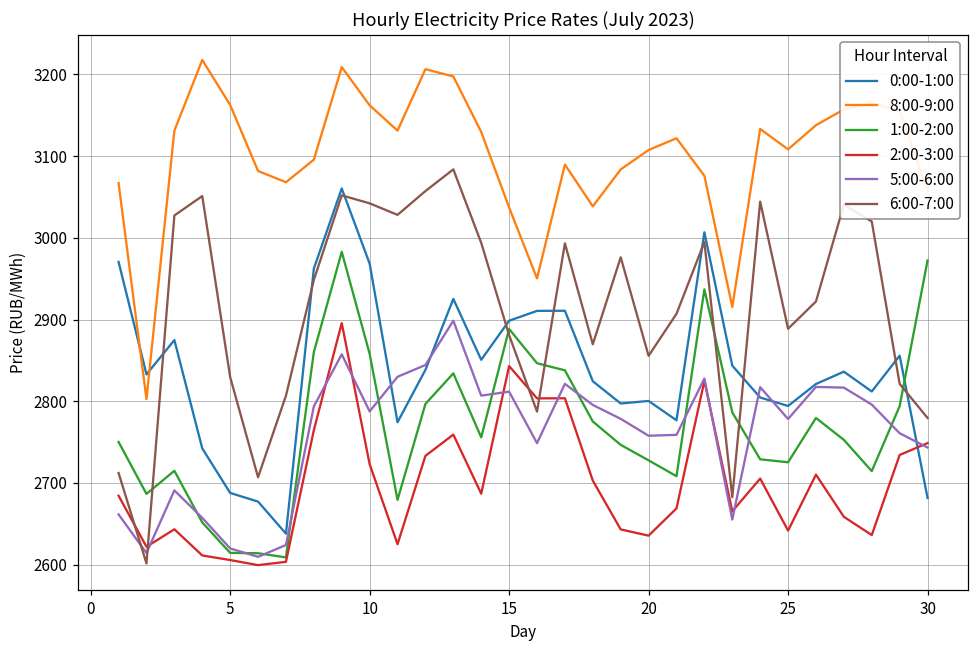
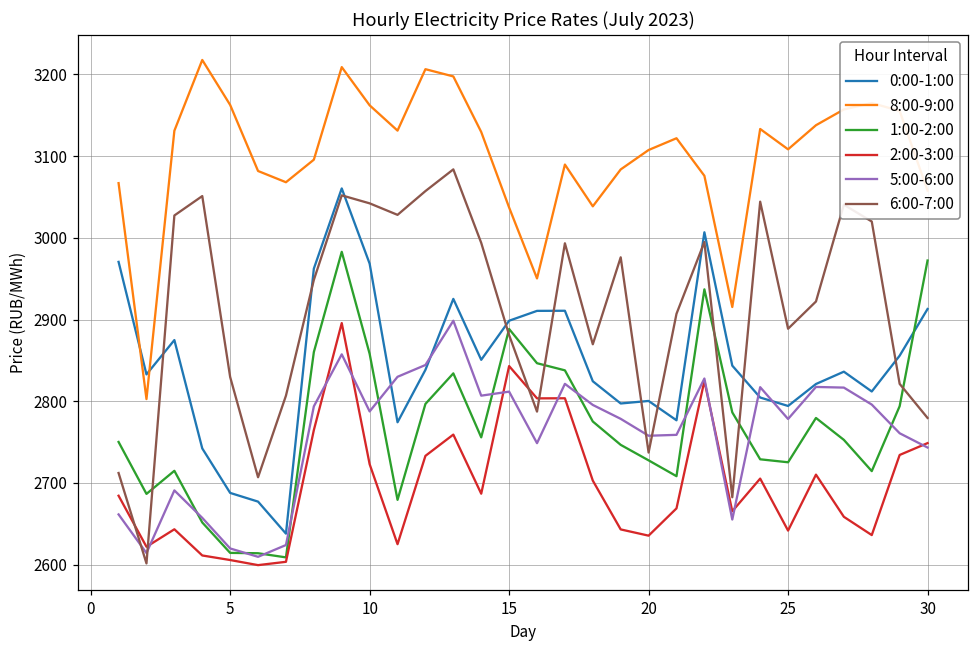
  {
    "0:00-1:00": {
      "5": 2690,
      "10": 2970,
      "15": 2900,
      "20": 2800,
      "25": 2790,
-     "30": 2680
+     "30": 2910
    },
    "8:00-9:00": {
      "5": 3160,
      "10": 3160,
      "15": 3040,
      "20": 3110,
      "25": 3110
    },
    "1:00-2:00": {
      "5": 2610,
      "10": 2860,
      "15": 2890,
      "20": 2730,
      "25": 2730,
      "30": 2970
    },
    "2:00-3:00": {
      "5": 2610,
      "10": 2720,
      "15": 2840,
      "20": 2640,
      "25": 2640,
      "30": 2750
    },
    "5:00-6:00": {
      "5": 2620,
      "10": 2790,
      "15": 2810,
      "20": 2760,
      "25": 2780,
      "30": 2740
    },
    "6:00-7:00": {
      "5": 2830,
      "10": 3040,
      "15": 2880,
-     "20": 2860,
+     "20": 2740,
      "25": 2890,
      "30": 2780
    }
  }
